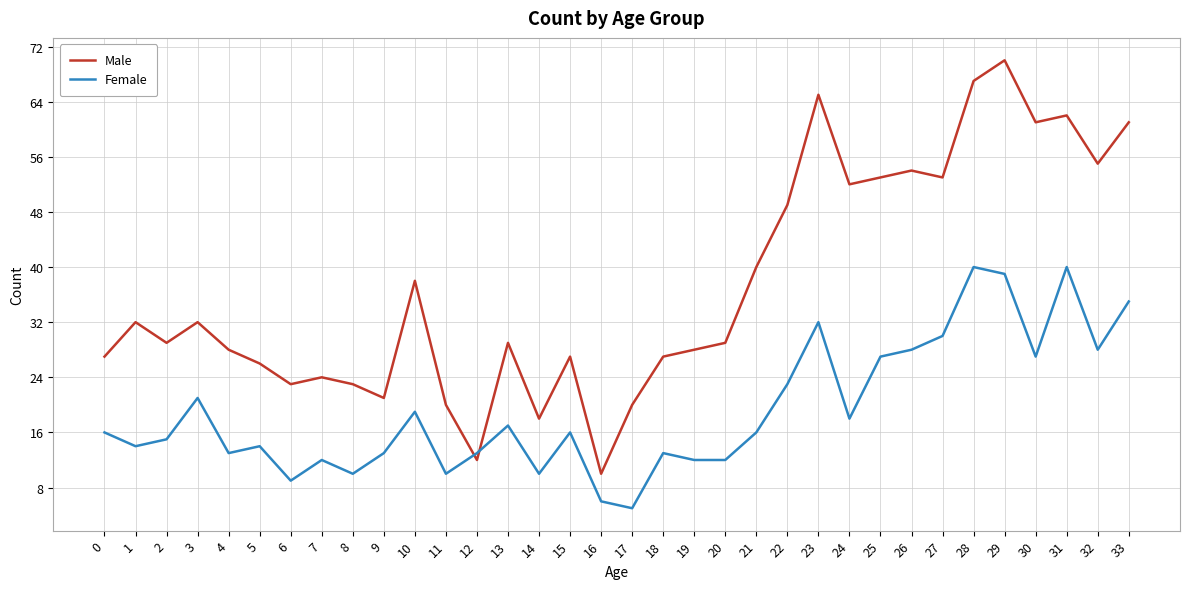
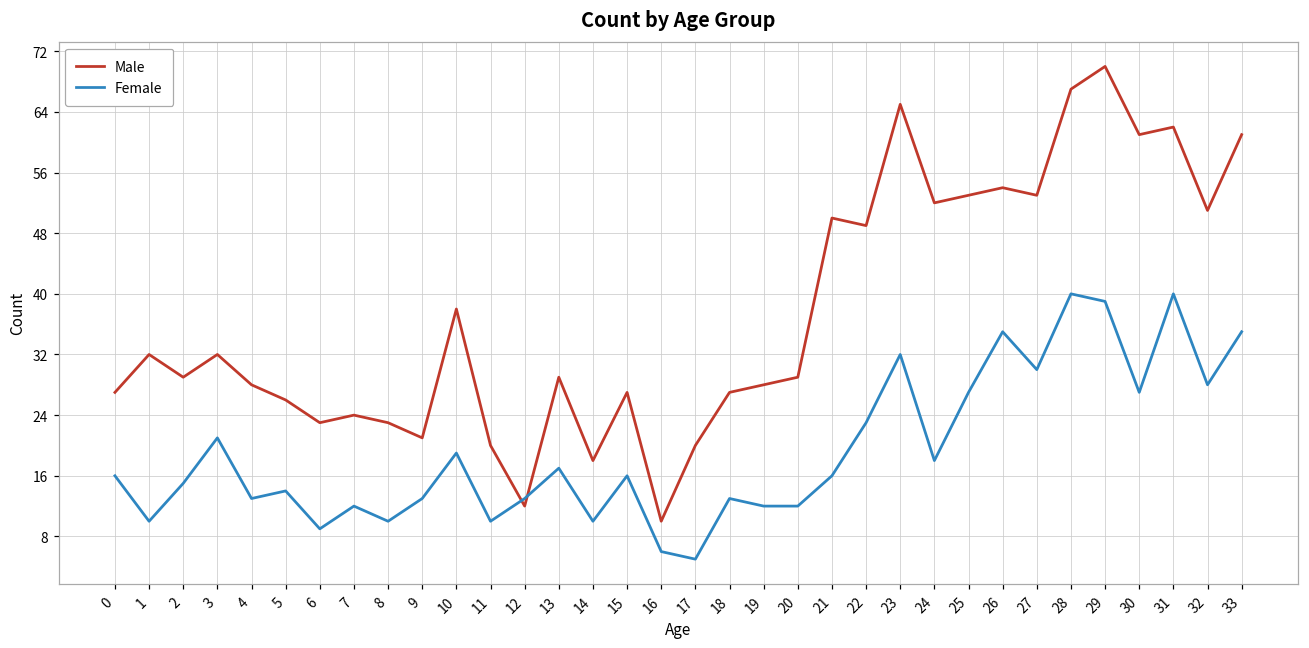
  {
    "Male": {
      "0": 27,
      "1": 32,
      "2": 29,
      "3": 32,
      "4": 28,
      "5": 26,
      "6": 23,
      "7": 24,
      "8": 23,
      "9": 21,
      "10": 38,
      "11": 20,
      "12": 12,
      "13": 29,
      "14": 18,
      "15": 27,
      "16": 10,
      "17": 20,
      "18": 27,
      "19": 28,
      "20": 29,
-     "21": 40,
+     "21": 50,
      "22": 49,
      "23": 65,
      "24": 52,
      "25": 53,
      "26": 54,
      "27": 53,
      "28": 67,
      "29": 70,
      "30": 61,
      "31": 62,
-     "32": 55,
+     "32": 51,
      "33": 61
    },
    "Female": {
      "0": 16,
-     "1": 14,
+     "1": 10,
      "2": 15,
      "3": 21,
      "4": 13,
      "5": 14,
      "6": 9,
      "7": 12,
      "8": 10,
      "9": 13,
      "10": 19,
      "11": 10,
      "12": 13,
      "13": 17,
      "14": 10,
      "15": 16,
      "16": 6,
      "17": 5,
      "18": 13,
      "19": 12,
      "20": 12,
      "21": 16,
      "22": 23,
      "23": 32,
      "24": 18,
      "25": 27,
-     "26": 28,
+     "26": 35,
      "27": 30,
      "28": 40,
      "29": 39,
      "30": 27,
      "31": 40,
      "32": 28,
      "33": 35
    }
  }
